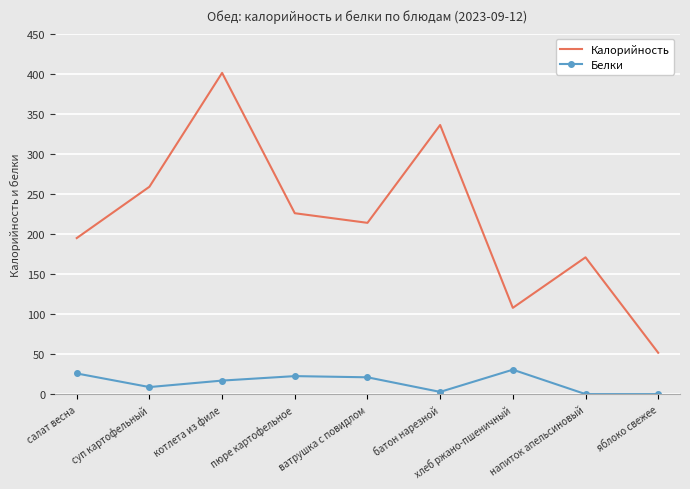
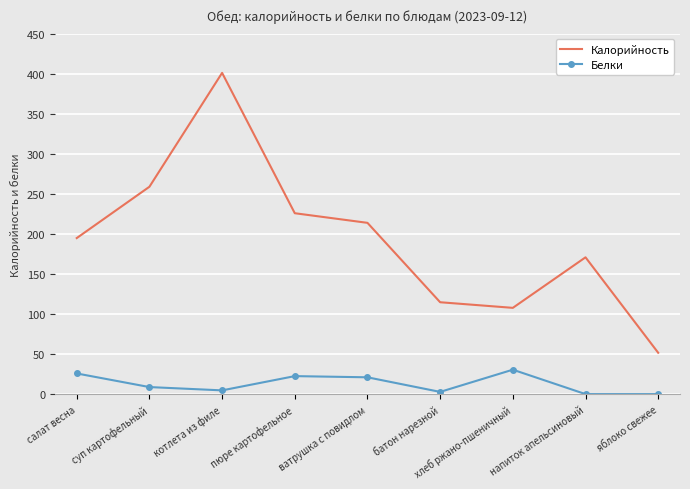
  {
    "Калорийность": {
      "салат весна": 200,
      "суп картофельный": 260,
      "котлета из филе": 400,
      "пюре картофельное": 230,
      "ватрушка с повидлом": 210,
-     "батон нарезной": 340,
+     "батон нарезной": 120,
      "хлеб ржано-пшеничный": 110,
      "напиток апельсиновый": 170,
      "яблоко свежее": 50
    },
    "Белки": {
      "салат весна": 30,
      "суп картофельный": 10,
-     "котлета из филе": 20,
+     "котлета из филе": 10,
      "пюре картофельное": 20,
      "ватрушка с повидлом": 20,
      "батон нарезной": 0,
      "хлеб ржано-пшеничный": 30,
      "напиток апельсиновый": 0,
      "яблоко свежее": 0
    }
  }
